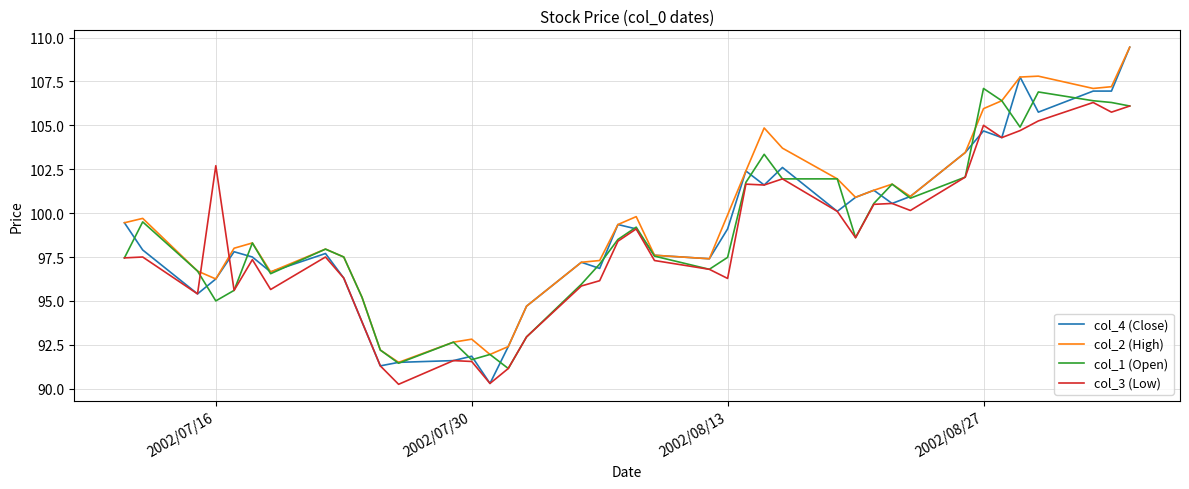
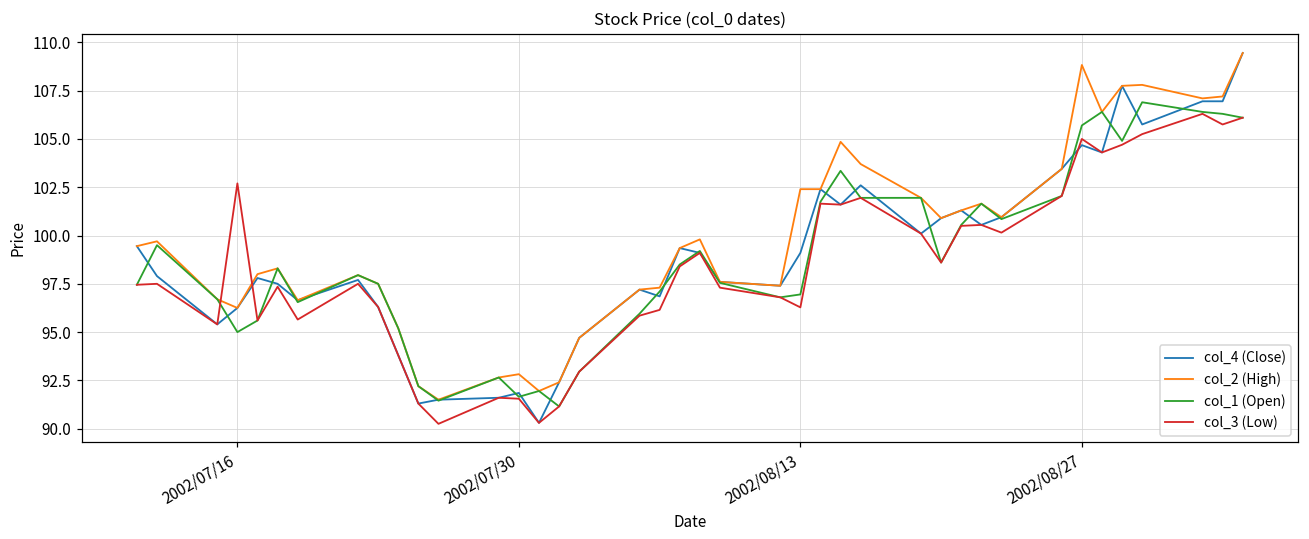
  {
    "col_4 (Close)": {
      "2002/07/30": 91.9,
      "2002/08/13": 99.1,
      "2002/08/27": 104.7
    },
    "col_2 (High)": {
      "2002/07/30": 92.8,
-     "2002/08/13": 99.9,
-     "2002/08/27": 106.0
+     "2002/08/13": 102.4,
+     "2002/08/27": 108.8
    },
    "col_1 (Open)": {
      "2002/07/16": 95.0,
-     "2002/08/13": 97.5,
-     "2002/08/27": 107.1
+     "2002/08/13": 97.0,
+     "2002/08/27": 105.7
    },
    "col_3 (Low)": {
      "2002/07/16": 102.7,
      "2002/08/13": 96.3,
      "2002/08/27": 105.0
    }
  }
